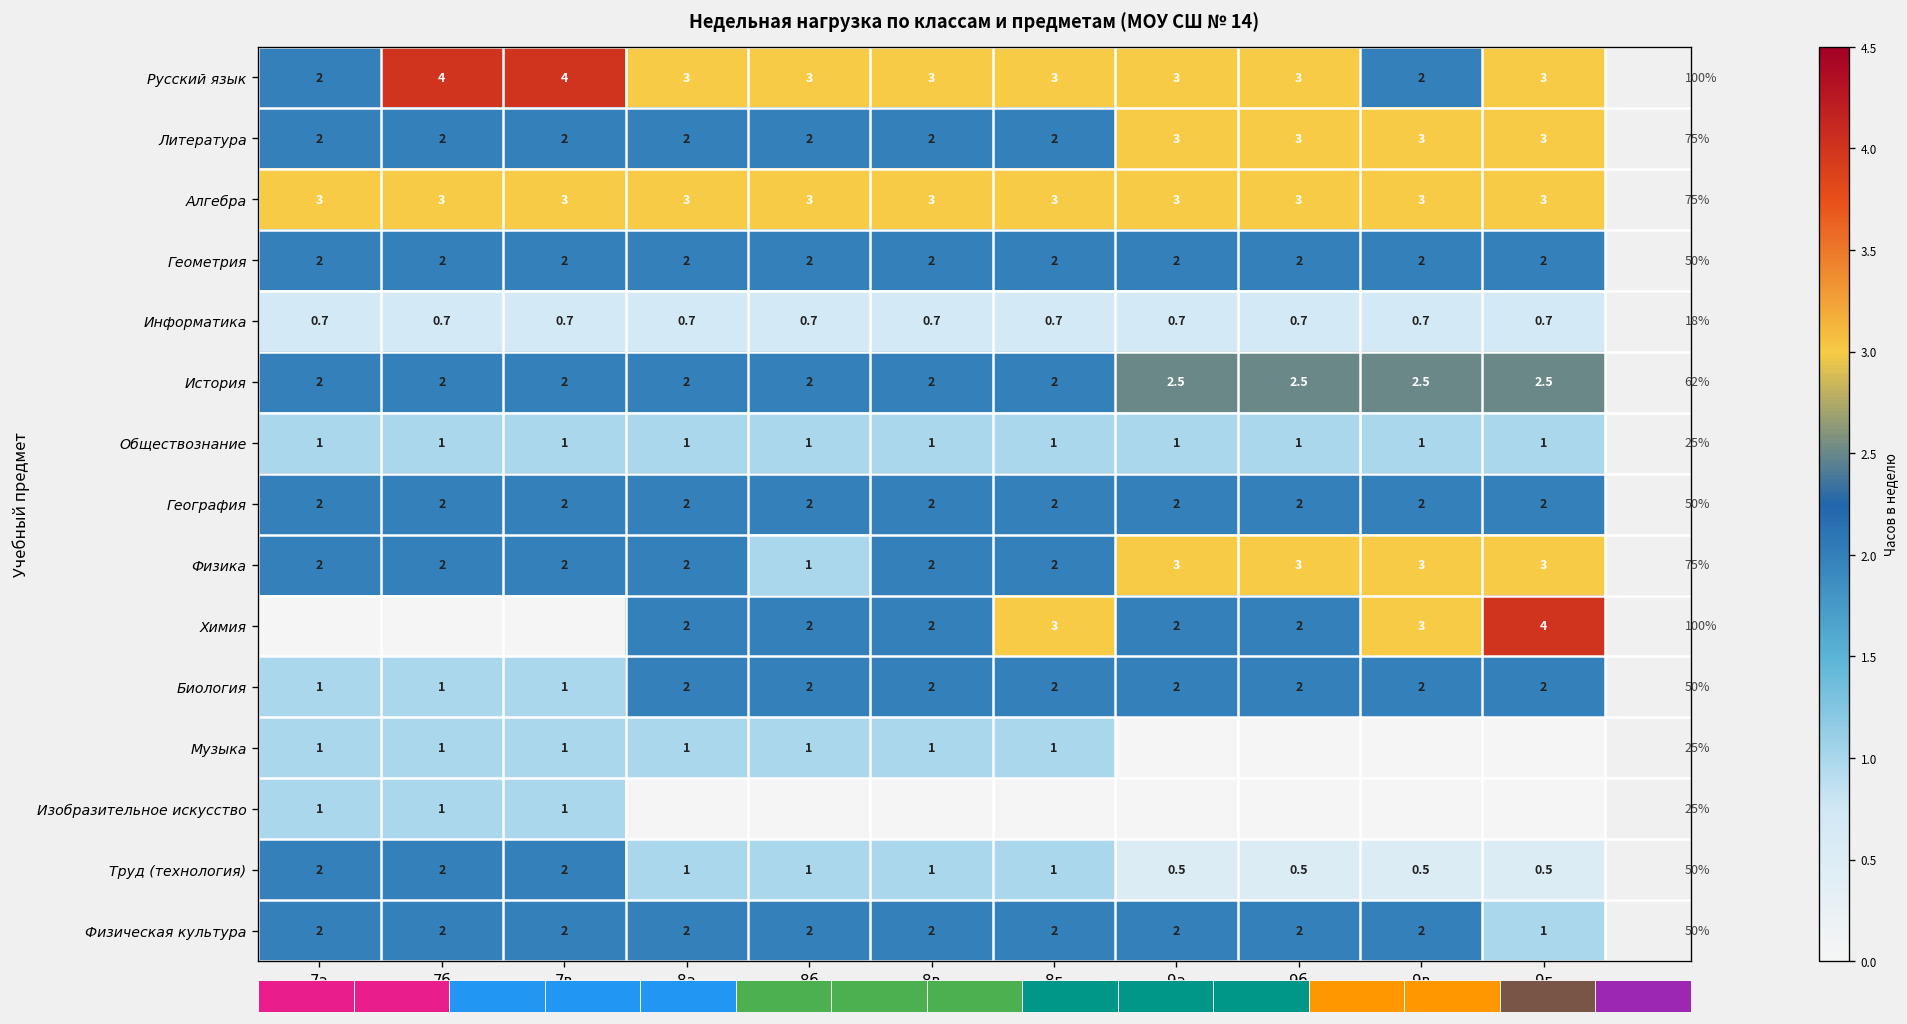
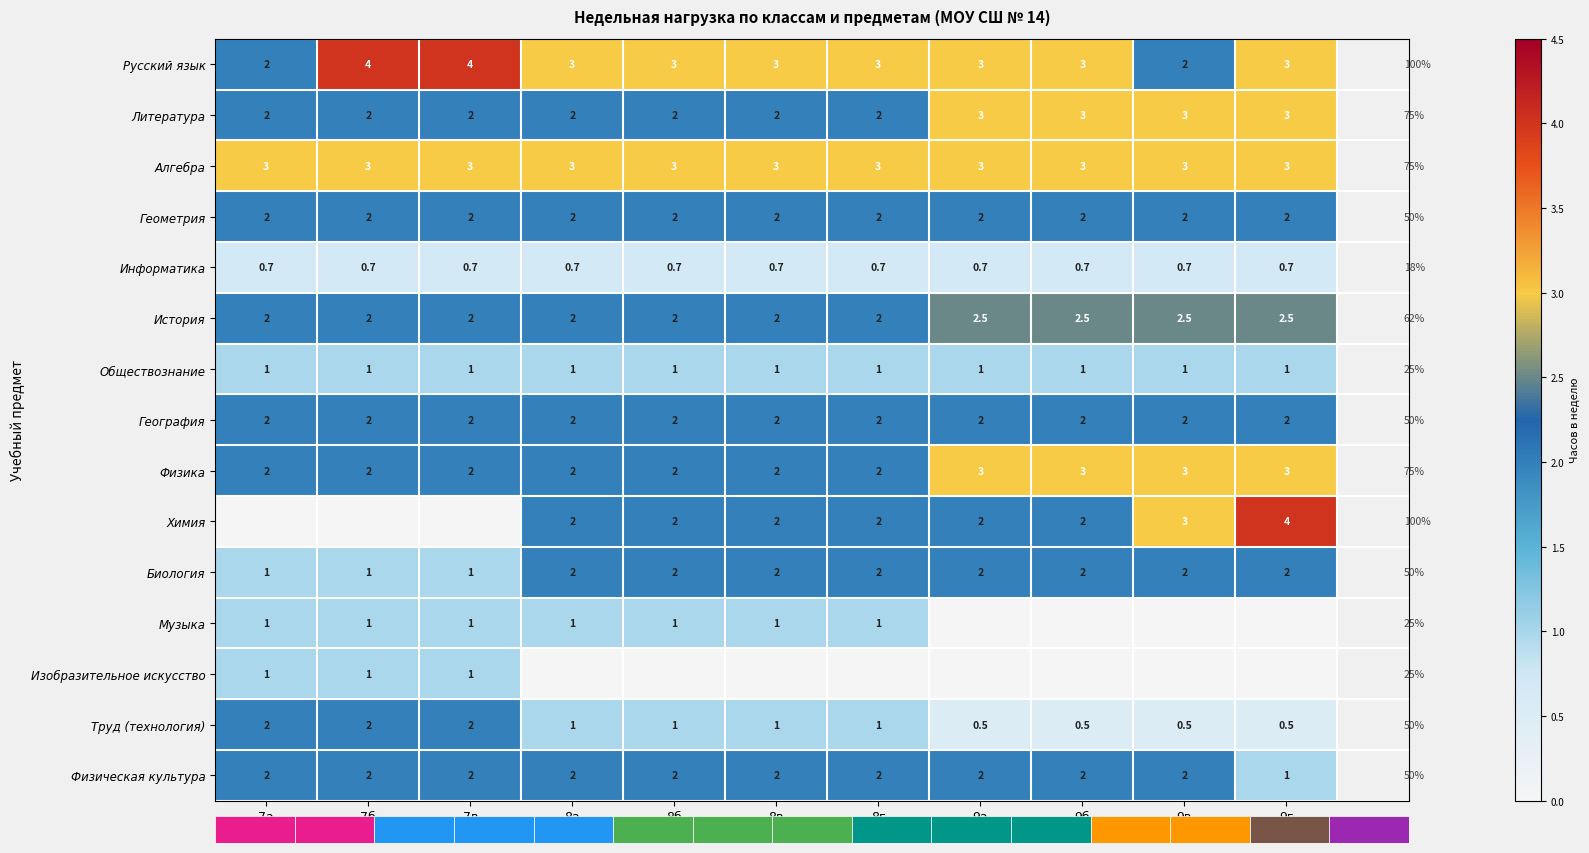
  {
    "Русский язык": {
      "7а": 2,
      "7б": 4,
      "7в": 4,
      "8а": 3,
      "8б": 3,
      "8в": 3,
      "8г": 3,
      "9а": 3,
      "9б": 3,
      "9в": 2,
      "9г": 3
    },
    "Литература": {
      "7а": 2,
      "7б": 2,
      "7в": 2,
      "8а": 2,
      "8б": 2,
      "8в": 2,
      "8г": 2,
      "9а": 3,
      "9б": 3,
      "9в": 3,
      "9г": 3
    },
    "Алгебра": {
      "7а": 3,
      "7б": 3,
      "7в": 3,
      "8а": 3,
      "8б": 3,
      "8в": 3,
      "8г": 3,
      "9а": 3,
      "9б": 3,
      "9в": 3,
      "9г": 3
    },
    "Геометрия": {
      "7а": 2,
      "7б": 2,
      "7в": 2,
      "8а": 2,
      "8б": 2,
      "8в": 2,
      "8г": 2,
      "9а": 2,
      "9б": 2,
      "9в": 2,
      "9г": 2
    },
    "Информатика": {
      "7а": 0.7,
      "7б": 0.7,
      "7в": 0.7,
      "8а": 0.7,
      "8б": 0.7,
      "8в": 0.7,
      "8г": 0.7,
      "9а": 0.7,
      "9б": 0.7,
      "9в": 0.7,
      "9г": 0.7
    },
    "История": {
      "7а": 2,
      "7б": 2,
      "7в": 2,
      "8а": 2,
      "8б": 2,
      "8в": 2,
      "8г": 2,
      "9а": 2.5,
      "9б": 2.5,
      "9в": 2.5,
      "9г": 2.5
    },
    "Обществознание": {
      "7а": 1,
      "7б": 1,
      "7в": 1,
      "8а": 1,
      "8б": 1,
      "8в": 1,
      "8г": 1,
      "9а": 1,
      "9б": 1,
      "9в": 1,
      "9г": 1
    },
    "География": {
      "7а": 2,
      "7б": 2,
      "7в": 2,
      "8а": 2,
      "8б": 2,
      "8в": 2,
      "8г": 2,
      "9а": 2,
      "9б": 2,
      "9в": 2,
      "9г": 2
    },
    "Физика": {
      "7а": 2,
      "7б": 2,
      "7в": 2,
      "8а": 2,
-     "8б": 1,
+     "8б": 2,
      "8в": 2,
      "8г": 2,
      "9а": 3,
      "9б": 3,
      "9в": 3,
      "9г": 3
    },
    "Химия": {
      "8а": 2,
      "8б": 2,
      "8в": 2,
-     "8г": 3,
+     "8г": 2,
      "9а": 2,
      "9б": 2,
      "9в": 3,
      "9г": 4
    },
    "Биология": {
      "7а": 1,
      "7б": 1,
      "7в": 1,
      "8а": 2,
      "8б": 2,
      "8в": 2,
      "8г": 2,
      "9а": 2,
      "9б": 2,
      "9в": 2,
      "9г": 2
    },
    "Музыка": {
      "7а": 1,
      "7б": 1,
      "7в": 1,
      "8а": 1,
      "8б": 1,
      "8в": 1,
      "8г": 1
    },
    "Изобразительное искусство": {
      "7а": 1,
      "7б": 1,
      "7в": 1
    },
    "Труд (технология)": {
      "7а": 2,
      "7б": 2,
      "7в": 2,
      "8а": 1,
      "8б": 1,
      "8в": 1,
      "8г": 1,
      "9а": 0.5,
      "9б": 0.5,
      "9в": 0.5,
      "9г": 0.5
    },
    "Физическая культура": {
      "7а": 2,
      "7б": 2,
      "7в": 2,
      "8а": 2,
      "8б": 2,
      "8в": 2,
      "8г": 2,
      "9а": 2,
      "9б": 2,
      "9в": 2,
      "9г": 1
    }
  }
